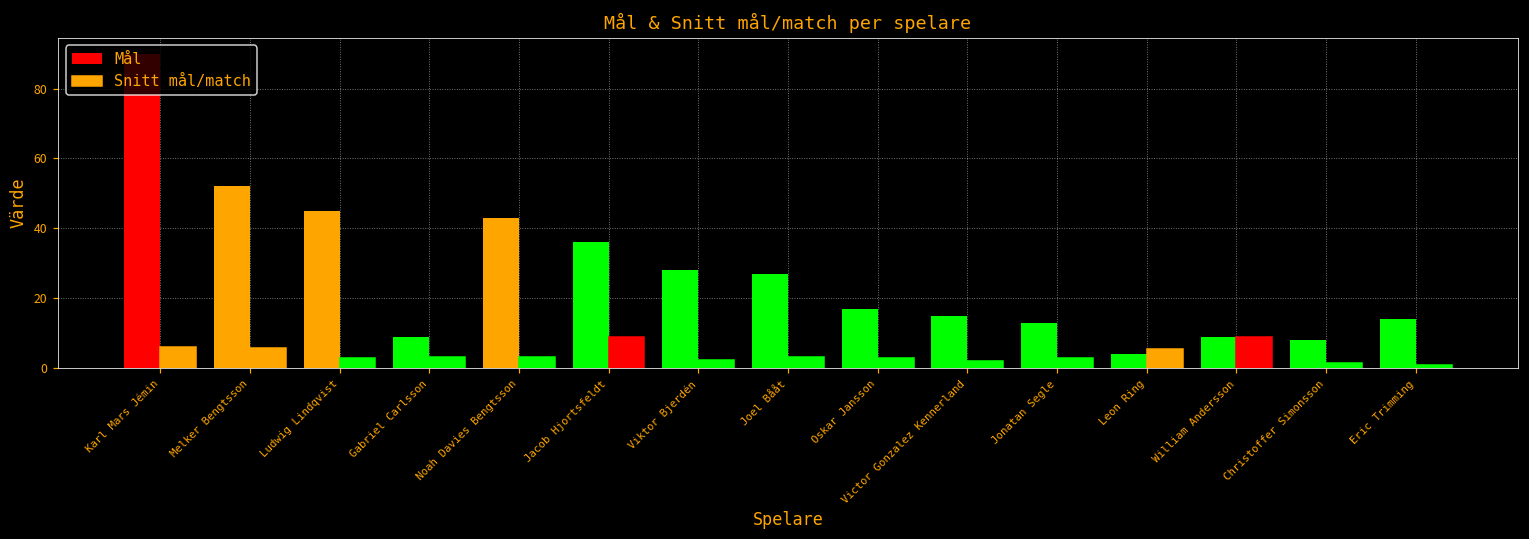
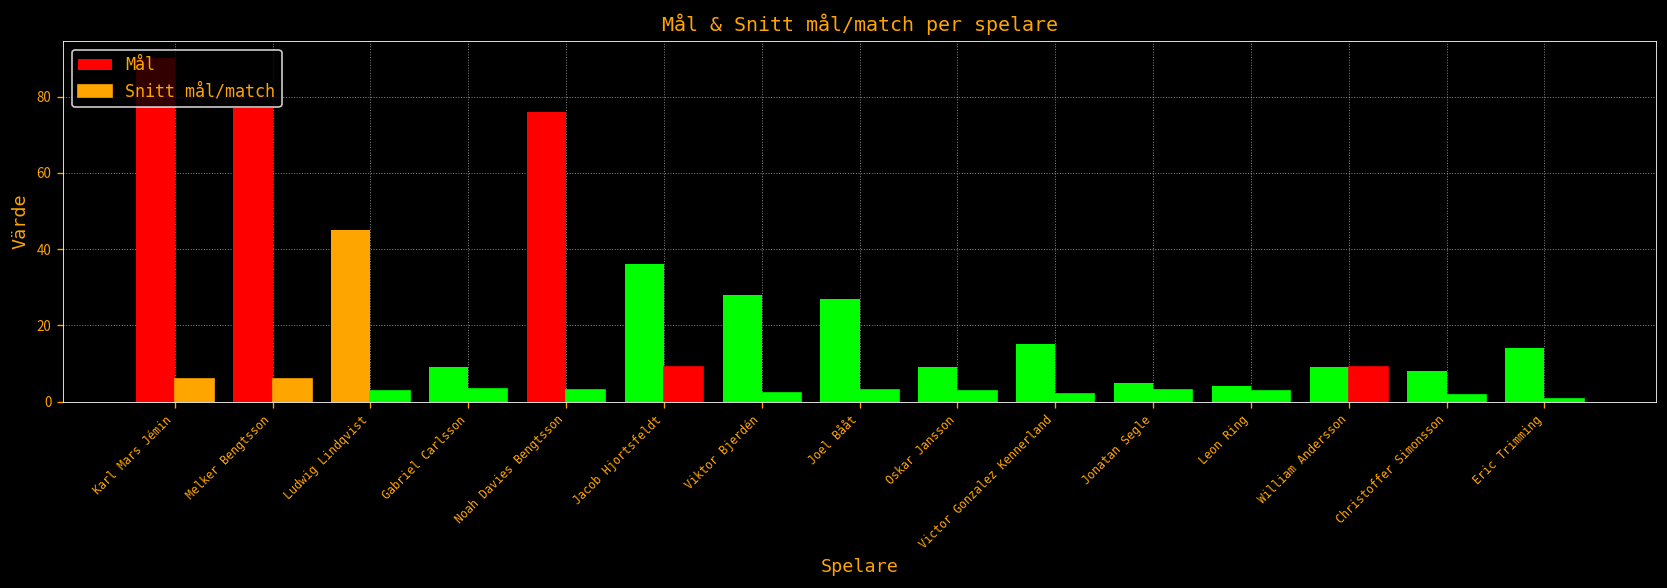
  {
    "Mål": {
-     "Melker Bengtsson": 52,
+     "Melker Bengtsson": 77,
      "Ludwig Lindqvist": 45,
      "Gabriel Carlsson": 9,
-     "Noah Davies Bengtsson": 43,
+     "Noah Davies Bengtsson": 76,
      "Jacob Hjortsfeldt": 36,
      "Viktor Bjerdén": 28,
      "Joel Bååt": 27,
-     "Oskar Jansson": 17,
+     "Oskar Jansson": 9,
      "Victor Gonzalez Kennerland": 15,
-     "Jonatan Segle": 13,
+     "Jonatan Segle": 5,
      "Leon Ring": 4,
      "William Andersson": 9,
      "Christoffer Simonsson": 8,
      "Eric Trimming": 14
    },
    "Snitt mål/match": {
      "Karl Mars Jémin": 6,
      "Melker Bengtsson": 6,
      "Ludwig Lindqvist": 3,
      "Gabriel Carlsson": 3,
      "Noah Davies Bengtsson": 3,
      "Jacob Hjortsfeldt": 9,
      "Viktor Bjerdén": 2,
      "Joel Bååt": 3,
      "Oskar Jansson": 3,
      "Victor Gonzalez Kennerland": 2,
      "Jonatan Segle": 3,
-     "Leon Ring": 6,
+     "Leon Ring": 3,
      "William Andersson": 9,
      "Christoffer Simonsson": 2,
      "Eric Trimming": 1
    }
  }
